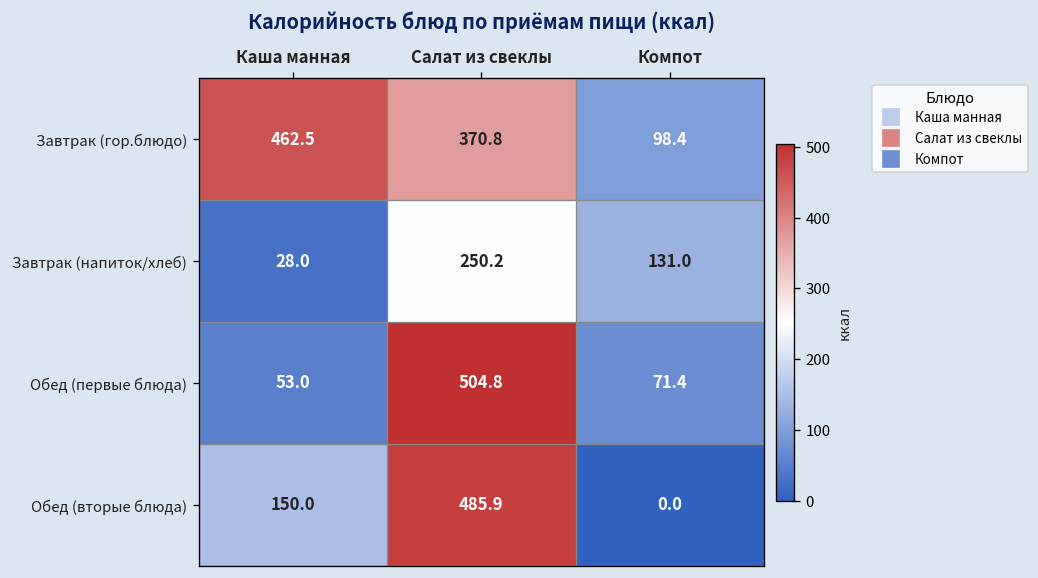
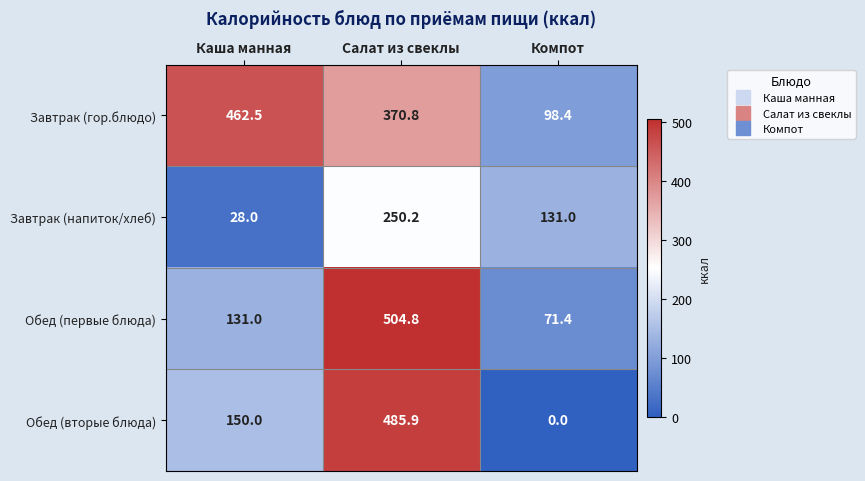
  {
    "Завтрак (гор.блюдо)": {
      "Каша манная": 462.5,
      "Салат из свеклы": 370.8,
      "Компот": 98.4
    },
    "Завтрак (напиток/хлеб)": {
      "Каша манная": 28.0,
      "Салат из свеклы": 250.2,
      "Компот": 131.0
    },
    "Обед (первые блюда)": {
-     "Каша манная": 53.0,
+     "Каша манная": 131.0,
      "Салат из свеклы": 504.8,
      "Компот": 71.4
    },
    "Обед (вторые блюда)": {
      "Каша манная": 150.0,
      "Салат из свеклы": 485.9,
      "Компот": 0.0
    }
  }
